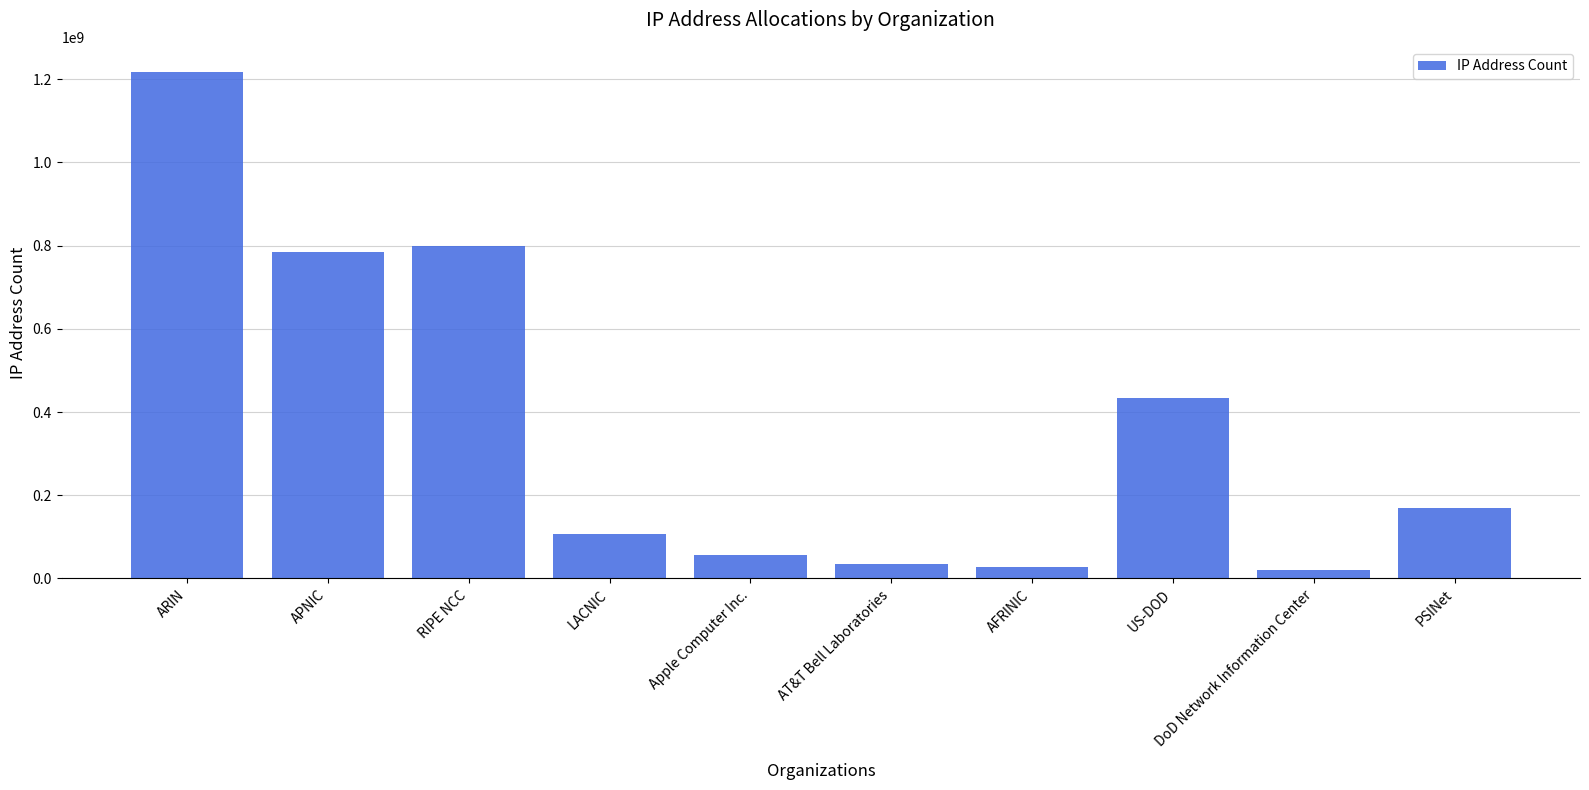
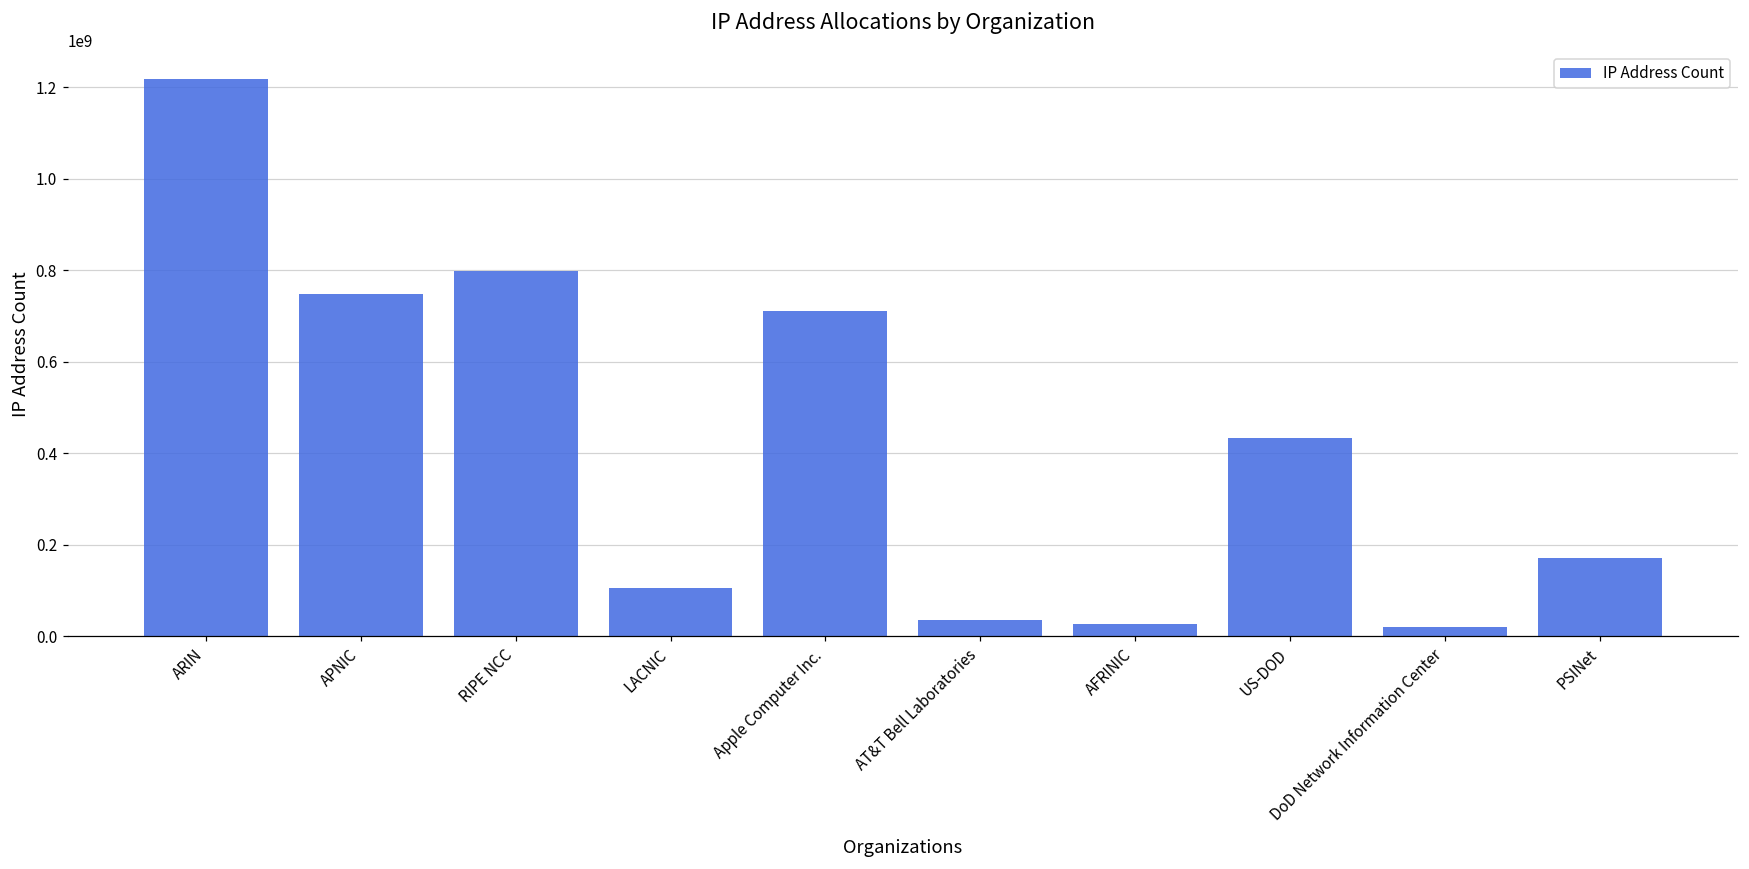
  {
    "ARIN": 1220000000,
-   "APNIC": 780000000,
+   "APNIC": 750000000,
    "RIPE NCC": 800000000,
    "LACNIC": 110000000,
-   "Apple Computer Inc.": 60000000,
+   "Apple Computer Inc.": 710000000,
    "AT&T Bell Laboratories": 40000000,
    "AFRINIC": 30000000,
    "US-DOD": 430000000,
    "DoD Network Information Center": 20000000,
    "PSINet": 170000000
  }
